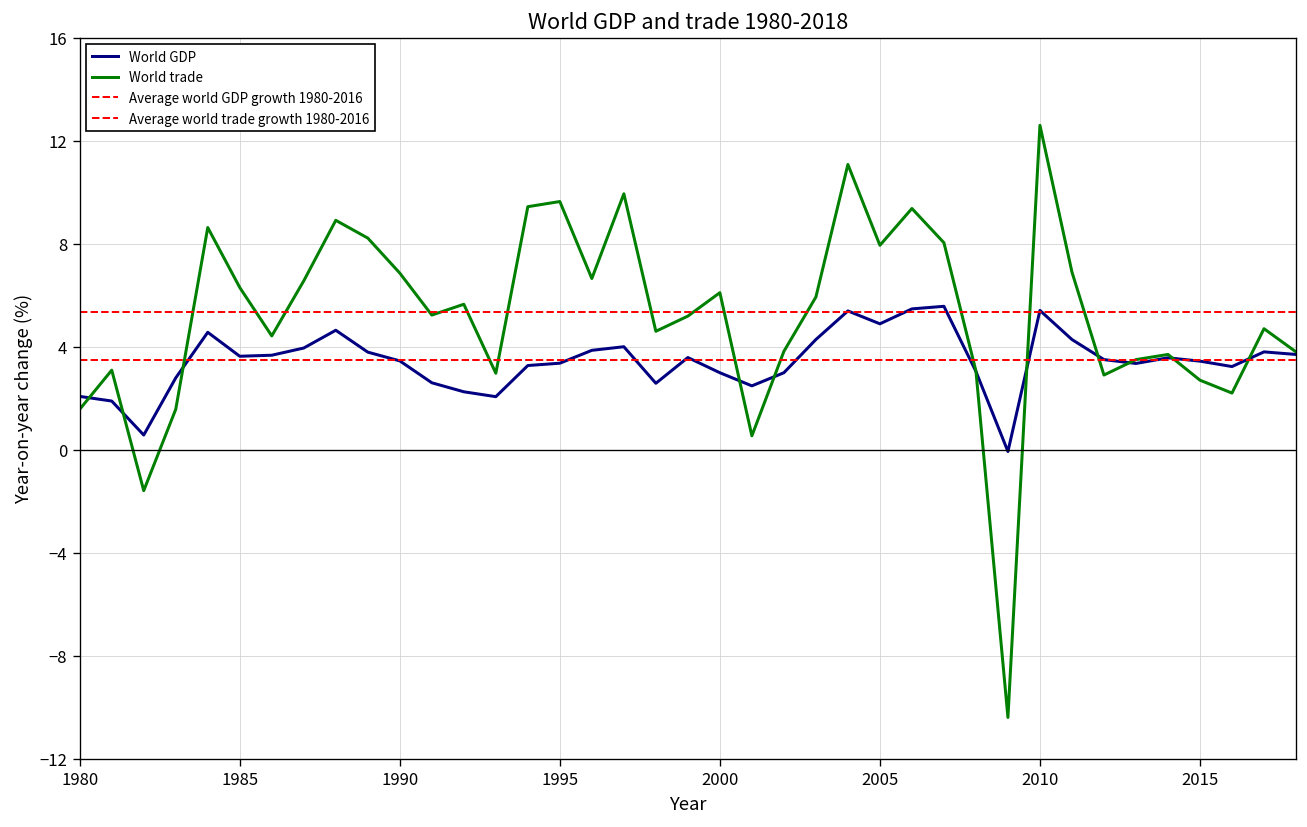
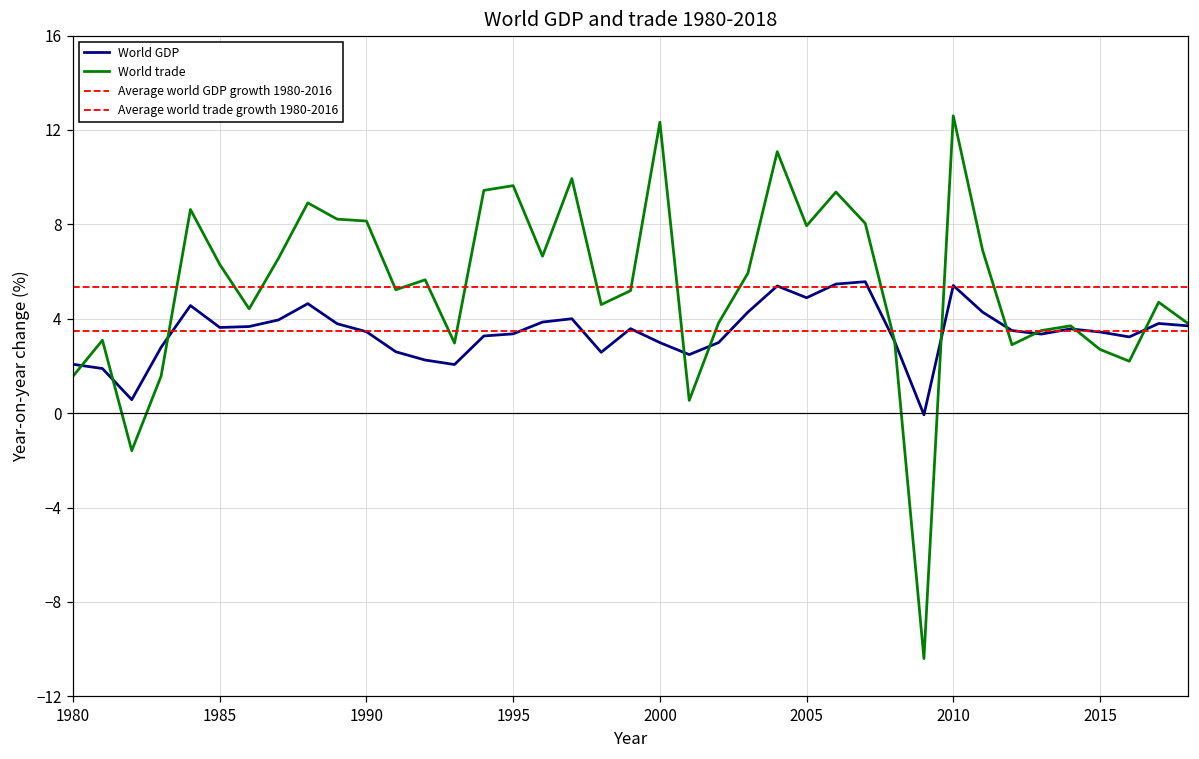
  {
    "World GDP": {
      "1980": 2.1,
      "1985": 3.6,
      "1995": 3.4,
      "2000": 3.0,
      "2005": 4.9
    },
    "World trade": {
      "1980": 1.6,
      "1985": 6.3,
-     "1990": 6.9,
+     "1990": 8.1,
      "1995": 9.6,
-     "2000": 6.1,
+     "2000": 12.3,
      "2005": 7.9,
      "2010": 12.6,
      "2015": 2.7
    }
  }
